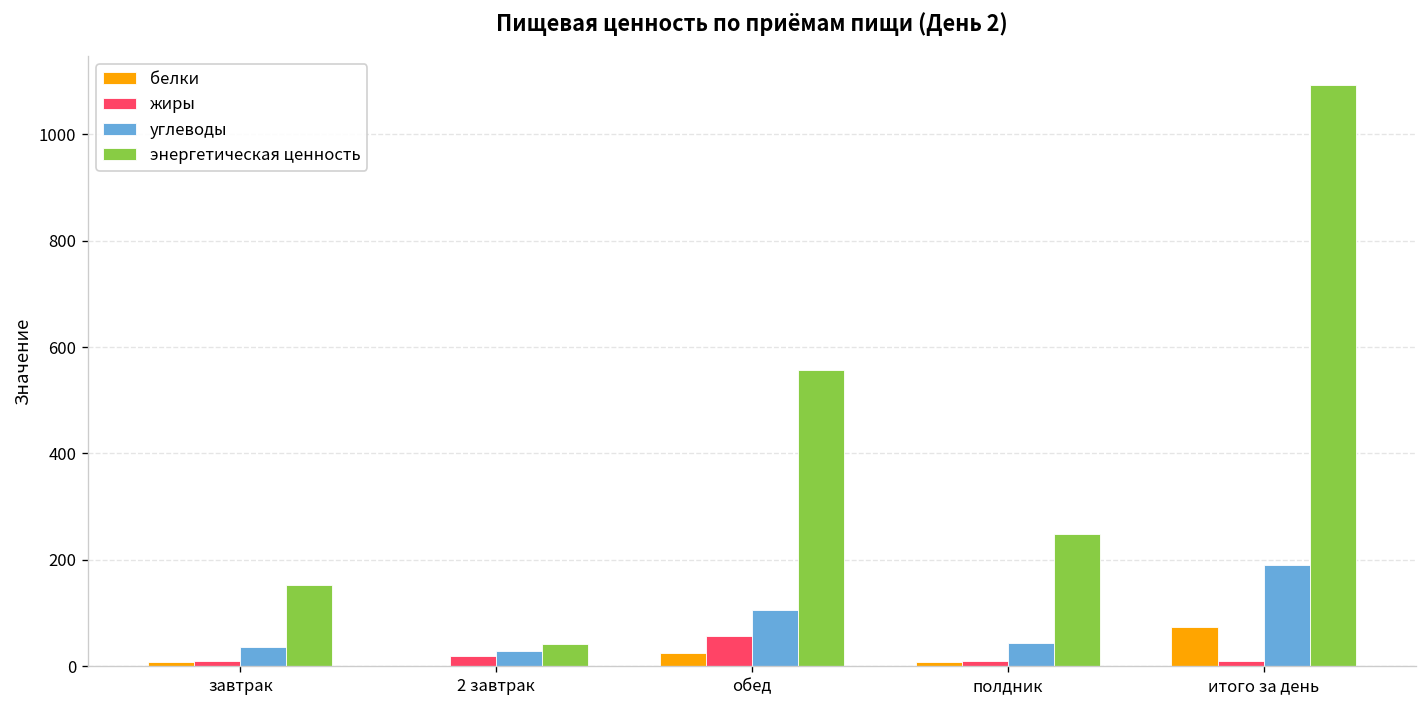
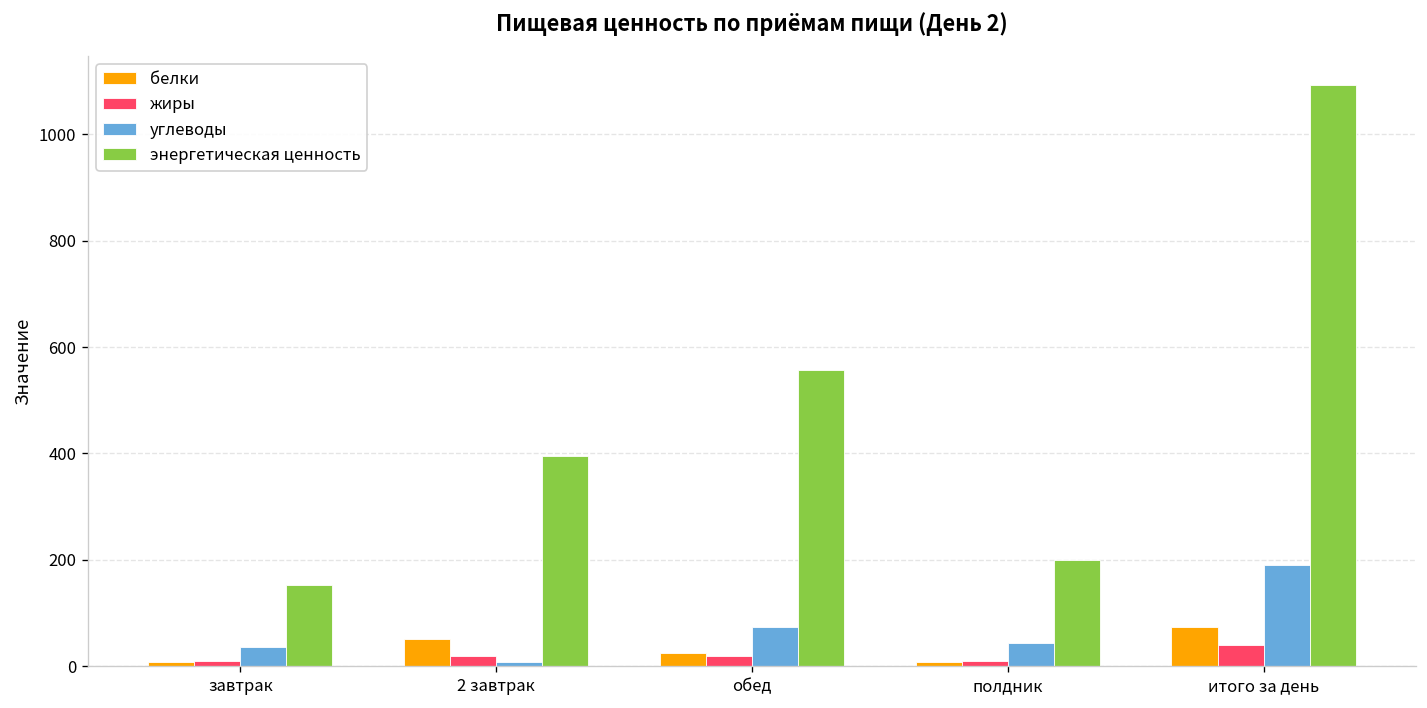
  {
    "белки": {
      "завтрак": 10,
-     "2 завтрак": 0,
+     "2 завтрак": 50,
      "обед": 20,
      "полдник": 10,
      "итого за день": 70
    },
    "жиры": {
      "завтрак": 10,
      "2 завтрак": 20,
-     "обед": 60,
+     "обед": 20,
      "полдник": 10,
-     "итого за день": 10
+     "итого за день": 40
    },
    "углеводы": {
      "завтрак": 40,
-     "2 завтрак": 30,
-     "обед": 110,
+     "2 завтрак": 10,
+     "обед": 70,
      "полдник": 40,
      "итого за день": 190
    },
    "энергетическая ценность": {
      "завтрак": 150,
-     "2 завтрак": 40,
+     "2 завтрак": 400,
      "обед": 560,
-     "полдник": 250,
+     "полдник": 200,
      "итого за день": 1090
    }
  }
